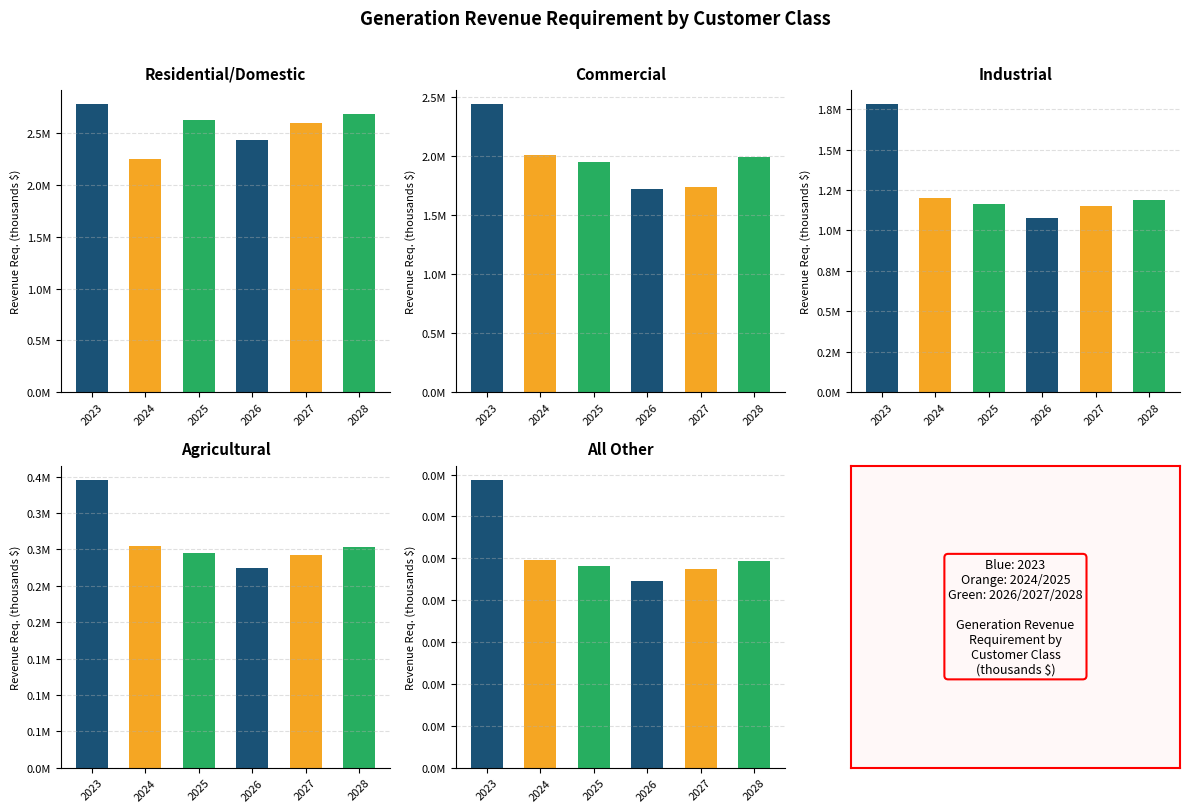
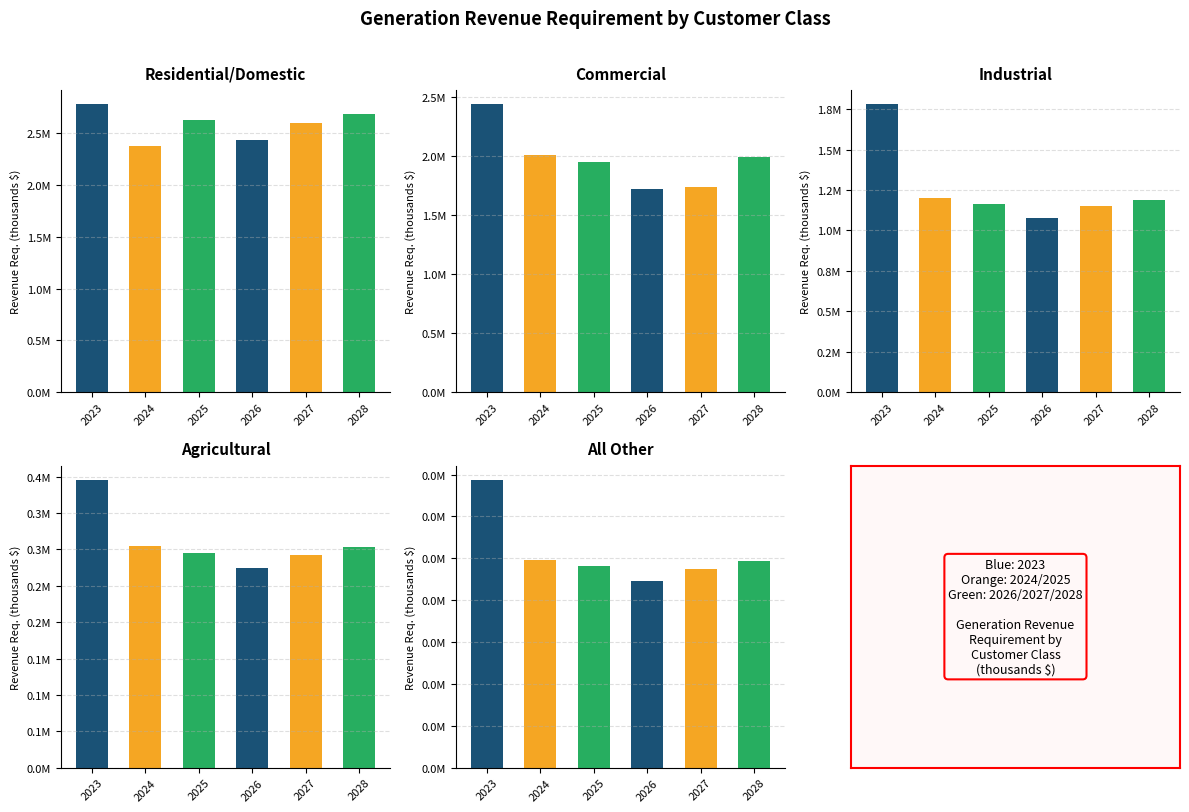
  {
    "Residential/Domestic": {
      "2023": 2780000,
-     "2024": 2250000,
+     "2024": 2380000,
      "2025": 2630000,
      "2026": 2440000,
      "2027": 2590000,
      "2028": 2690000
    },
    "Commercial": {
      "2023": 2440000,
      "2024": 2010000,
      "2025": 1950000,
      "2026": 1720000,
      "2027": 1740000,
      "2028": 2000000
    }
  }
